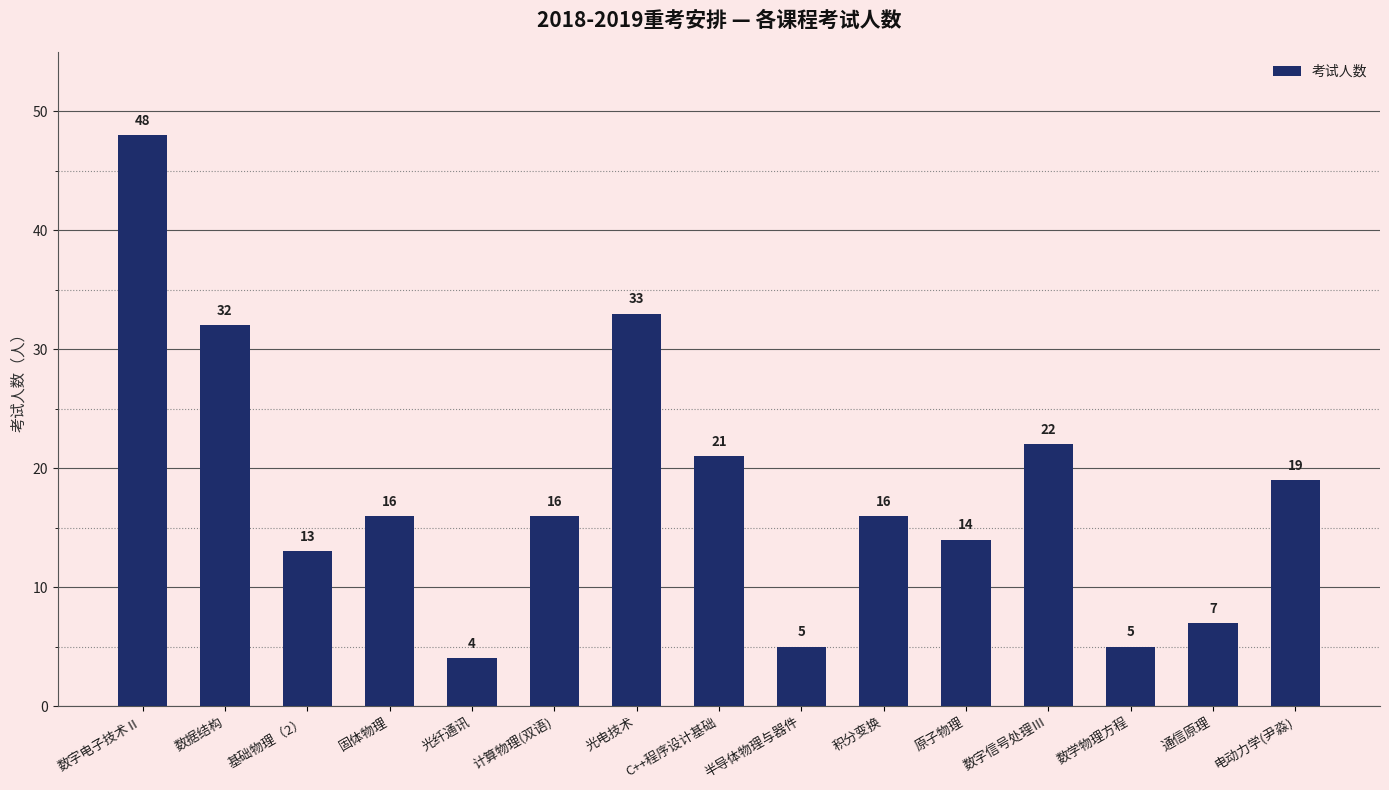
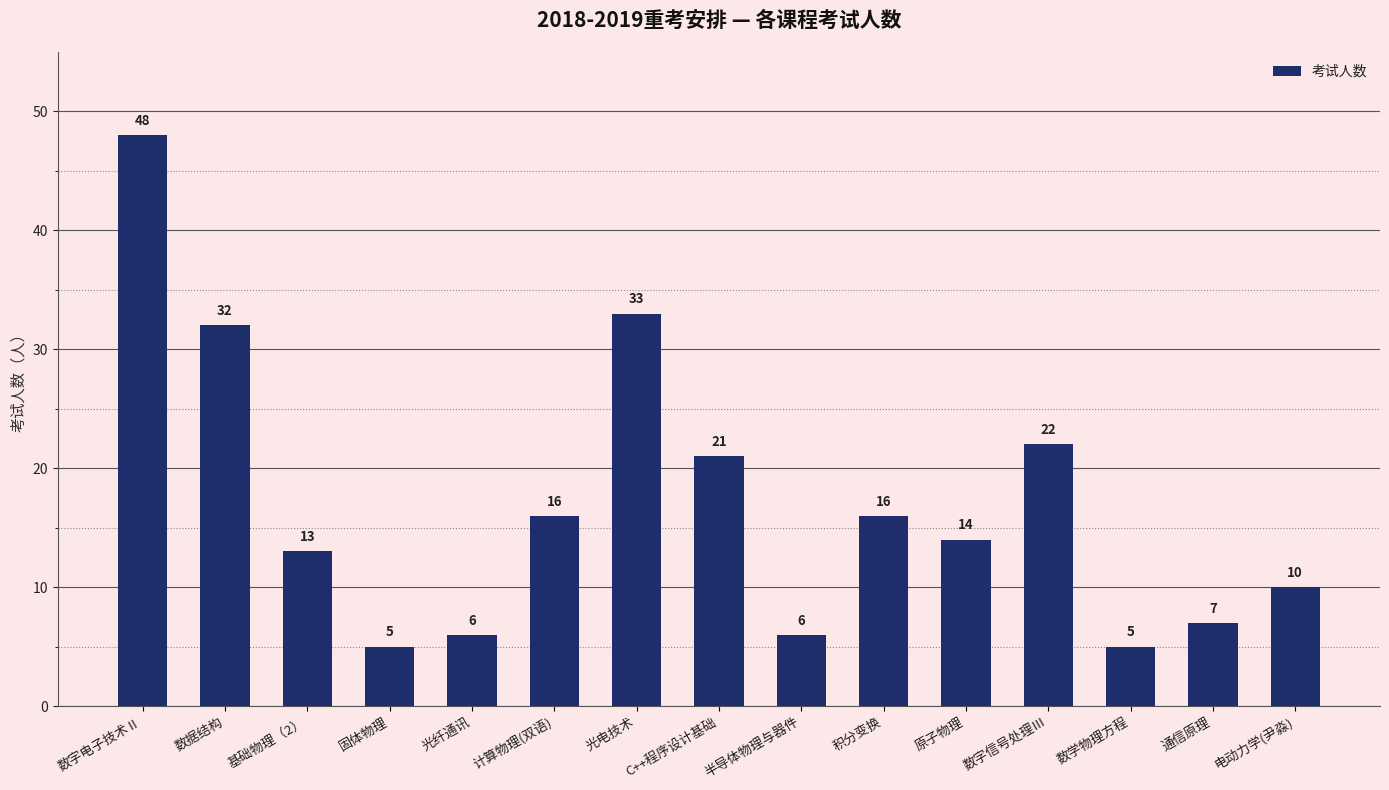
  {
    "数字电子技术Ⅱ": 48,
    "数据结构": 32,
    "基础物理（2）": 13,
-   "固体物理": 16,
-   "光纤通讯": 4,
+   "固体物理": 5,
+   "光纤通讯": 6,
    "计算物理(双语)": 16,
    "光电技术": 33,
    "C++程序设计基础": 21,
-   "半导体物理与器件": 5,
+   "半导体物理与器件": 6,
    "积分变换": 16,
    "原子物理": 14,
    "数字信号处理Ⅲ": 22,
    "数学物理方程": 5,
    "通信原理": 7,
-   "电动力学(尹淼)": 19
+   "电动力学(尹淼)": 10
  }
